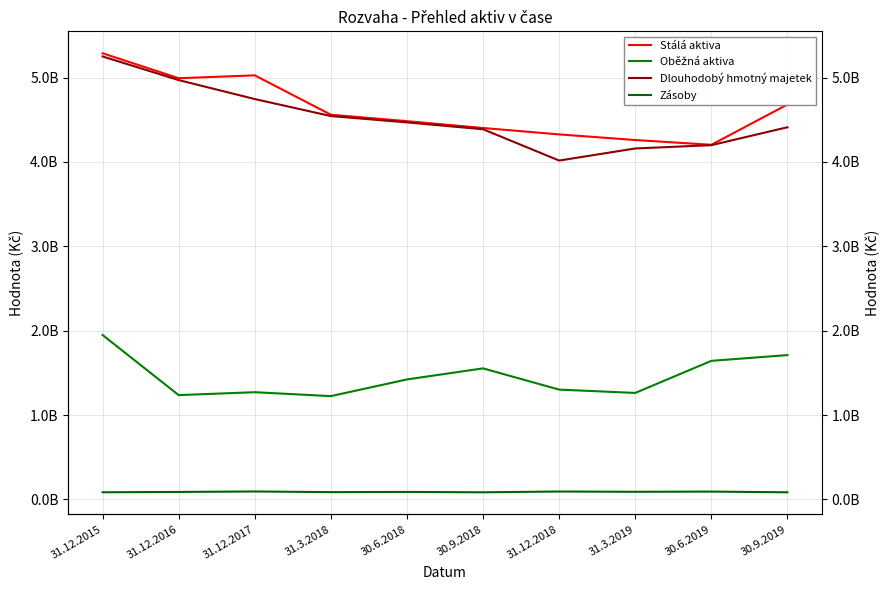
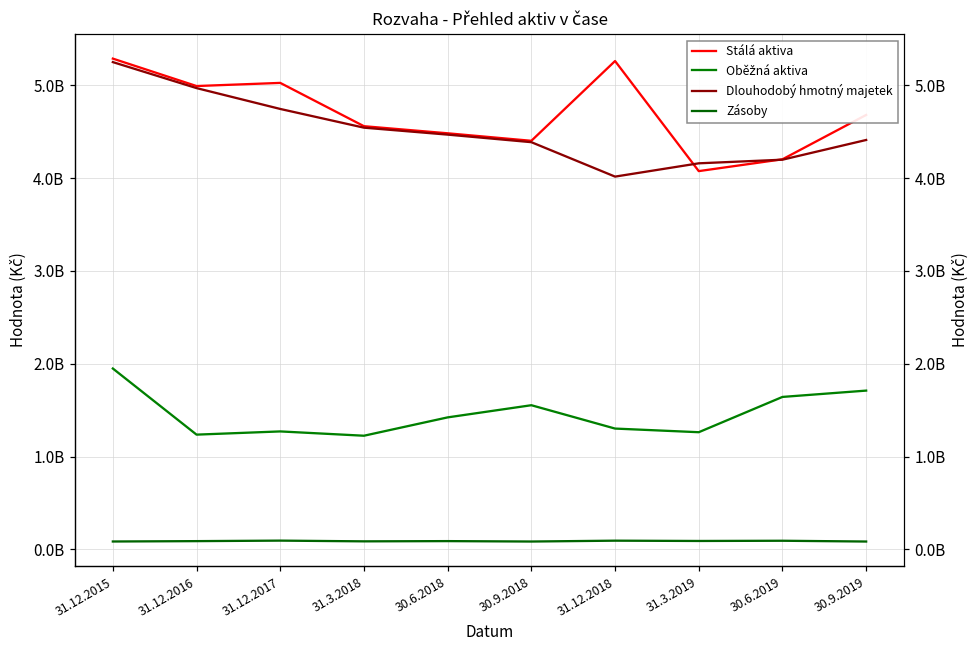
  {
    "Stálá aktiva": {
      "31.12.2015": 5300000000,
      "31.12.2017": 5000000000,
-     "31.12.2018": 4300000000,
-     "31.3.2019": 4300000000
+     "31.12.2018": 5300000000,
+     "31.3.2019": 4100000000
    },
    "Dlouhodobý hmotný majetek": {
      "31.12.2015": 5300000000,
      "31.12.2017": 4700000000,
      "31.12.2018": 4000000000,
      "31.3.2019": 4200000000,
      "30.9.2019": 4400000000
    }
  }
